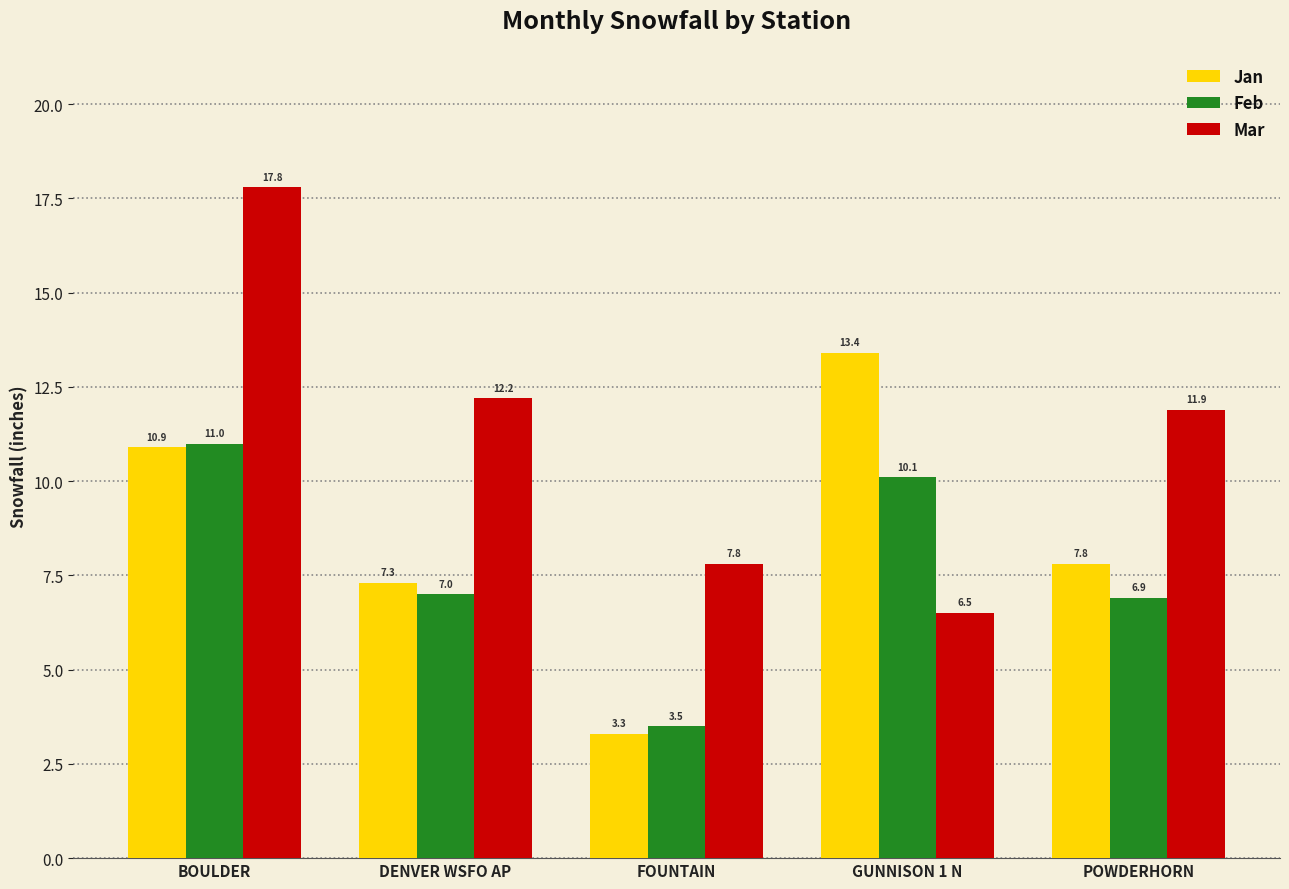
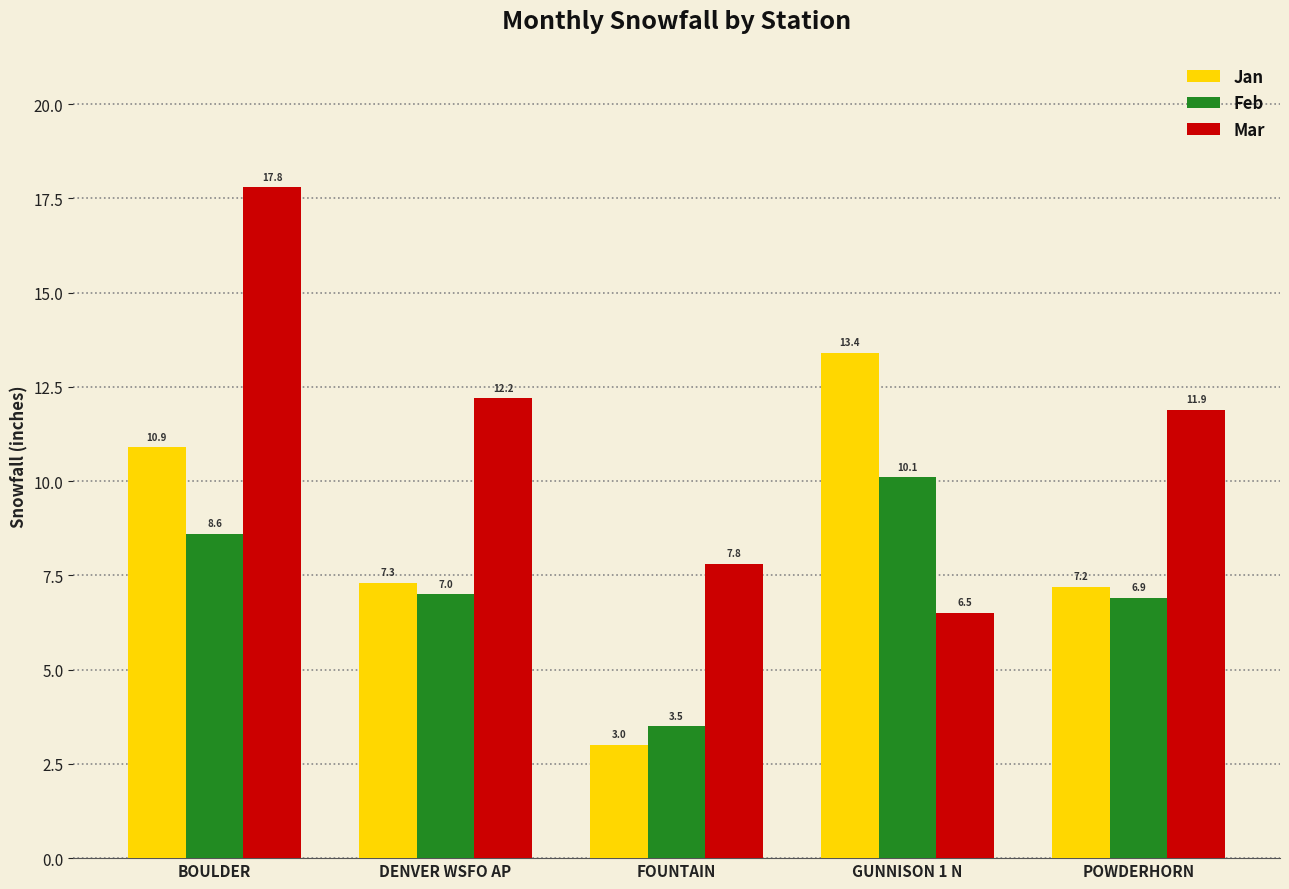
  {
    "Jan": {
      "BOULDER": 10.9,
      "DENVER WSFO AP": 7.3,
-     "FOUNTAIN": 3.3,
+     "FOUNTAIN": 3.0,
      "GUNNISON 1 N": 13.4,
-     "POWDERHORN": 7.8
+     "POWDERHORN": 7.2
    },
    "Feb": {
-     "BOULDER": 11.0,
+     "BOULDER": 8.6,
      "DENVER WSFO AP": 7.0,
      "FOUNTAIN": 3.5,
      "GUNNISON 1 N": 10.1,
      "POWDERHORN": 6.9
    },
    "Mar": {
      "BOULDER": 17.8,
      "DENVER WSFO AP": 12.2,
      "FOUNTAIN": 7.8,
      "GUNNISON 1 N": 6.5,
      "POWDERHORN": 11.9
    }
  }
